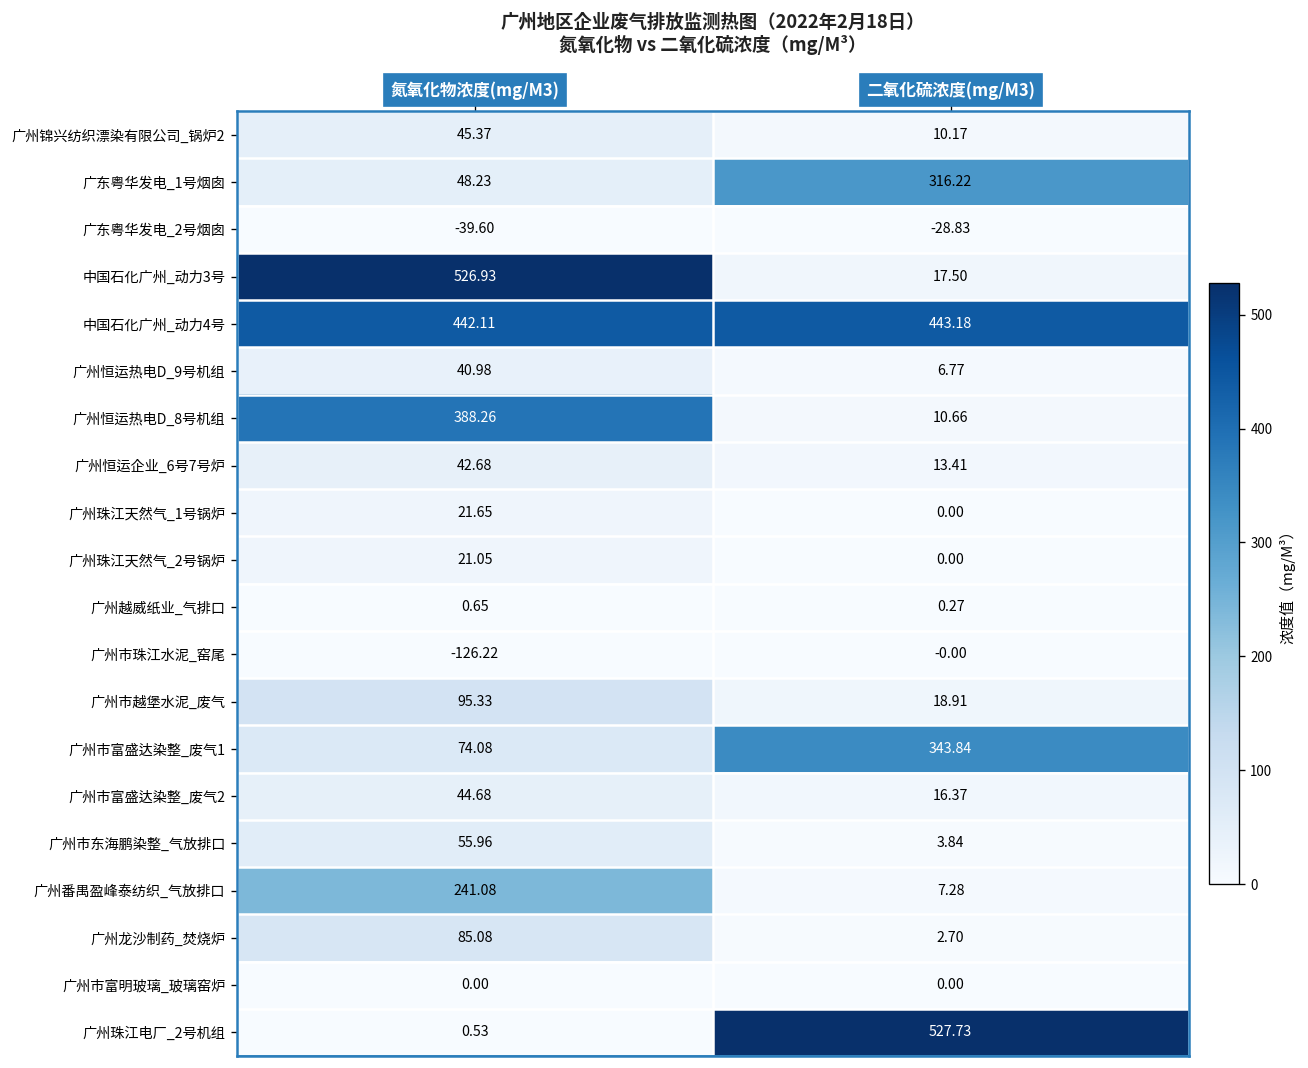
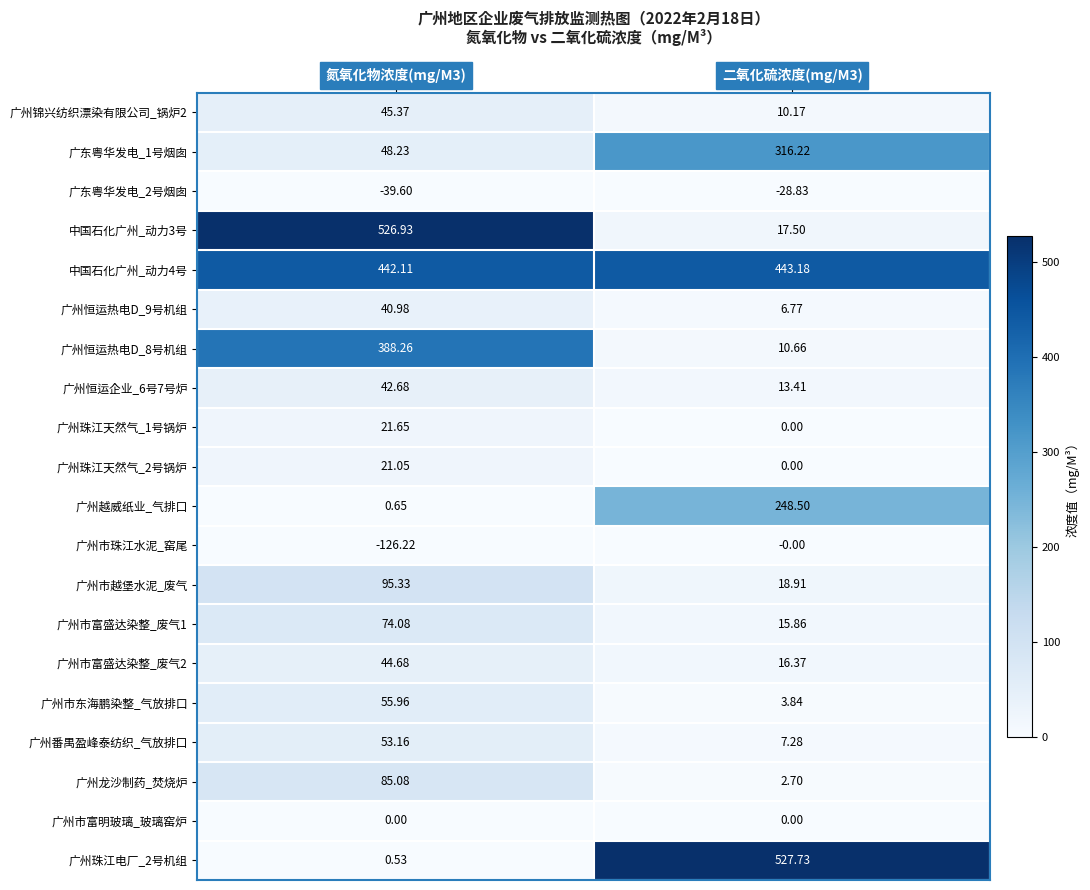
  {
    "广州锦兴纺织漂染有限公司_锅炉2": {
      "氮氧化物浓度(mg/M3)": 45.37,
      "二氧化硫浓度(mg/M3)": 10.17
    },
    "广东粤华发电_1号烟囱": {
      "氮氧化物浓度(mg/M3)": 48.23,
      "二氧化硫浓度(mg/M3)": 316.22
    },
    "广东粤华发电_2号烟囱": {
      "氮氧化物浓度(mg/M3)": -39.60,
      "二氧化硫浓度(mg/M3)": -28.83
    },
    "中国石化广州_动力3号": {
      "氮氧化物浓度(mg/M3)": 526.93,
      "二氧化硫浓度(mg/M3)": 17.50
    },
    "中国石化广州_动力4号": {
      "氮氧化物浓度(mg/M3)": 442.11,
      "二氧化硫浓度(mg/M3)": 443.18
    },
    "广州恒运热电D_9号机组": {
      "氮氧化物浓度(mg/M3)": 40.98,
      "二氧化硫浓度(mg/M3)": 6.77
    },
    "广州恒运热电D_8号机组": {
      "氮氧化物浓度(mg/M3)": 388.26,
      "二氧化硫浓度(mg/M3)": 10.66
    },
    "广州恒运企业_6号7号炉": {
      "氮氧化物浓度(mg/M3)": 42.68,
      "二氧化硫浓度(mg/M3)": 13.41
    },
    "广州珠江天然气_1号锅炉": {
      "氮氧化物浓度(mg/M3)": 21.65,
      "二氧化硫浓度(mg/M3)": 0.00
    },
    "广州珠江天然气_2号锅炉": {
      "氮氧化物浓度(mg/M3)": 21.05,
      "二氧化硫浓度(mg/M3)": 0.00
    },
    "广州越威纸业_气排口": {
      "氮氧化物浓度(mg/M3)": 0.65,
-     "二氧化硫浓度(mg/M3)": 0.27
+     "二氧化硫浓度(mg/M3)": 248.50
    },
    "广州市珠江水泥_窑尾": {
      "氮氧化物浓度(mg/M3)": -126.22,
      "二氧化硫浓度(mg/M3)": -0.00
    },
    "广州市越堡水泥_废气": {
      "氮氧化物浓度(mg/M3)": 95.33,
      "二氧化硫浓度(mg/M3)": 18.91
    },
    "广州市富盛达染整_废气1": {
      "氮氧化物浓度(mg/M3)": 74.08,
-     "二氧化硫浓度(mg/M3)": 343.84
+     "二氧化硫浓度(mg/M3)": 15.86
    },
    "广州市富盛达染整_废气2": {
      "氮氧化物浓度(mg/M3)": 44.68,
      "二氧化硫浓度(mg/M3)": 16.37
    },
    "广州市东海鹏染整_气放排口": {
      "氮氧化物浓度(mg/M3)": 55.96,
      "二氧化硫浓度(mg/M3)": 3.84
    },
    "广州番禺盈峰泰纺织_气放排口": {
-     "氮氧化物浓度(mg/M3)": 241.08,
+     "氮氧化物浓度(mg/M3)": 53.16,
      "二氧化硫浓度(mg/M3)": 7.28
    },
    "广州龙沙制药_焚烧炉": {
      "氮氧化物浓度(mg/M3)": 85.08,
      "二氧化硫浓度(mg/M3)": 2.70
    },
    "广州市富明玻璃_玻璃窑炉": {
      "氮氧化物浓度(mg/M3)": 0.00,
      "二氧化硫浓度(mg/M3)": 0.00
    },
    "广州珠江电厂_2号机组": {
      "氮氧化物浓度(mg/M3)": 0.53,
      "二氧化硫浓度(mg/M3)": 527.73
    }
  }
